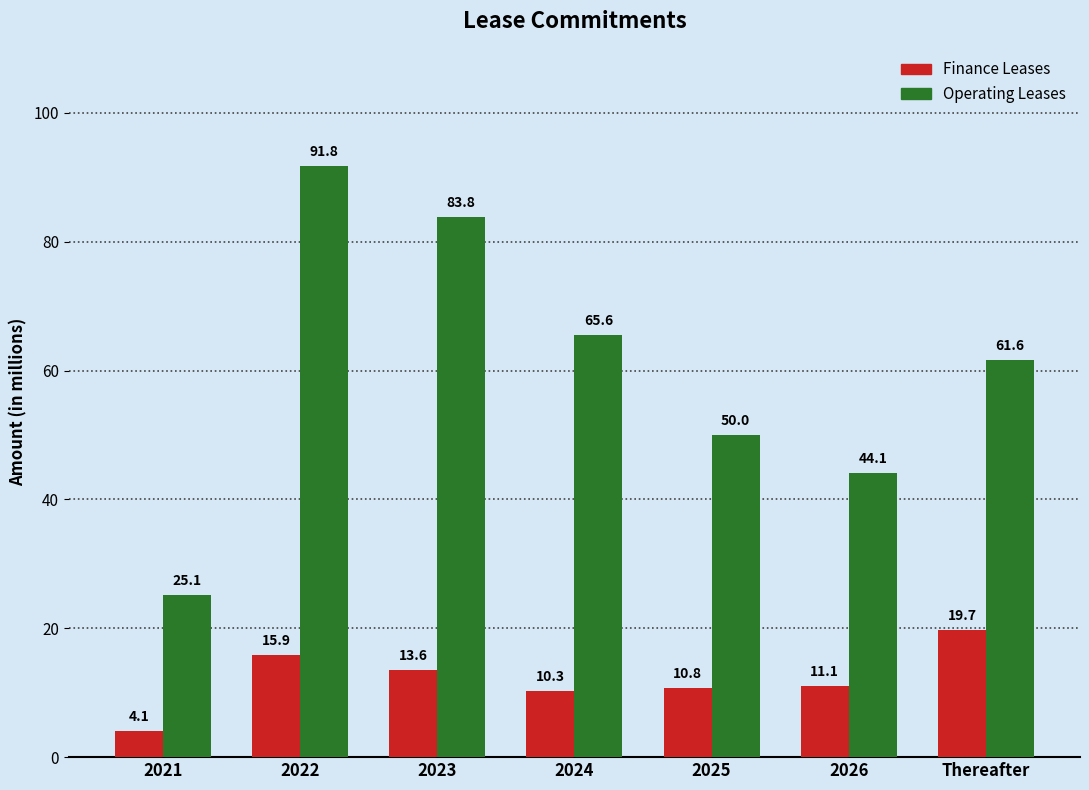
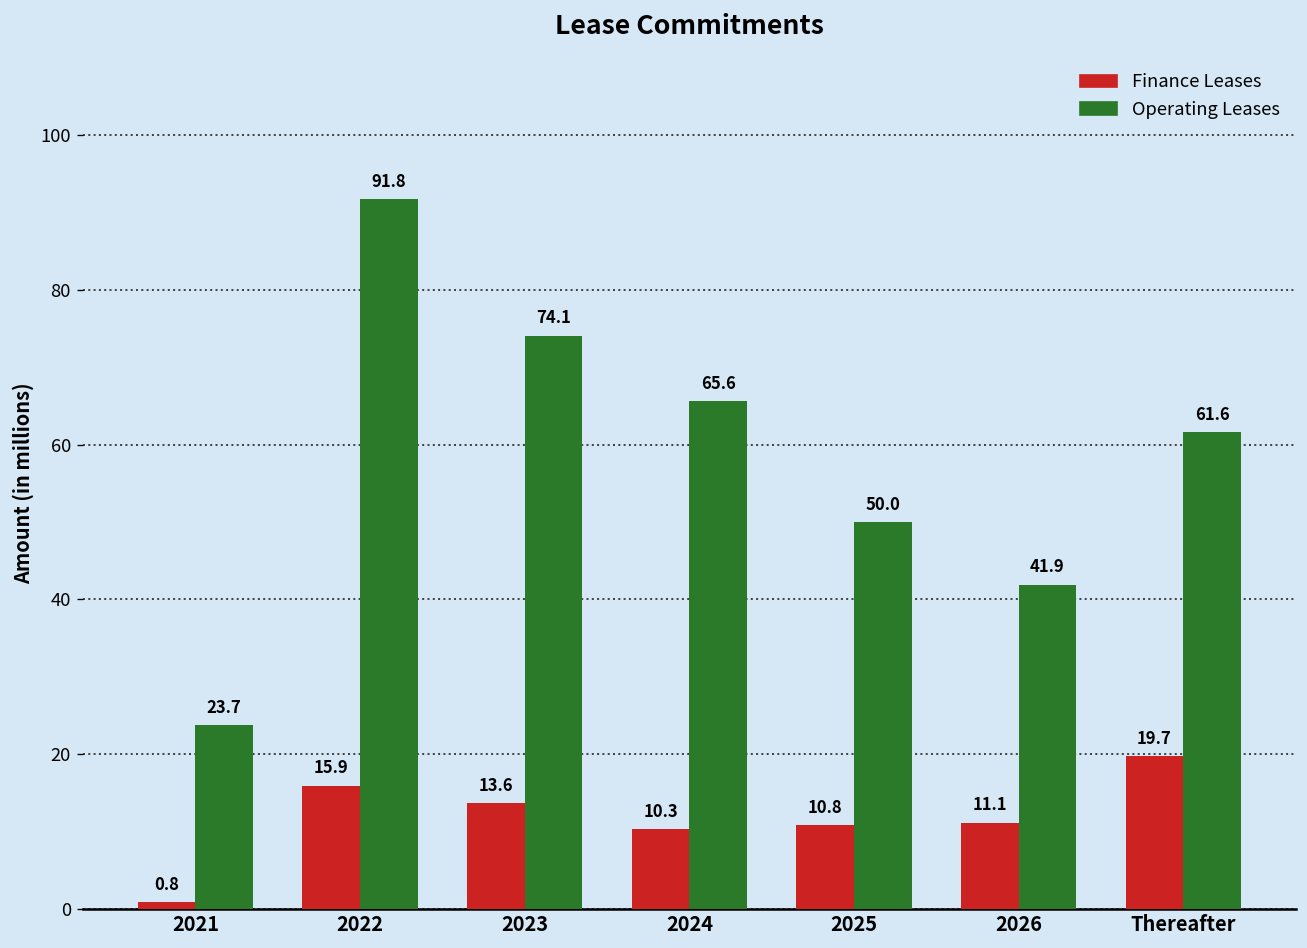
  {
    "Finance Leases": {
-     "2021": 4.1,
+     "2021": 0.8,
      "2022": 15.9,
      "2023": 13.6,
      "2024": 10.3,
      "2025": 10.8,
      "2026": 11.1,
      "Thereafter": 19.7
    },
    "Operating Leases": {
-     "2021": 25.1,
+     "2021": 23.7,
      "2022": 91.8,
-     "2023": 83.8,
+     "2023": 74.1,
      "2024": 65.6,
      "2025": 50.0,
-     "2026": 44.1,
+     "2026": 41.9,
      "Thereafter": 61.6
    }
  }
